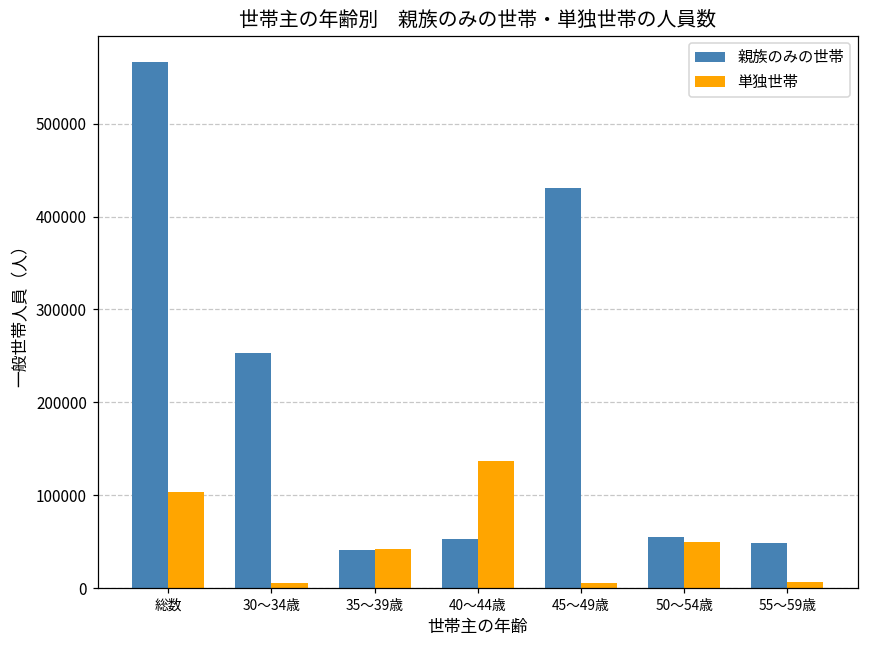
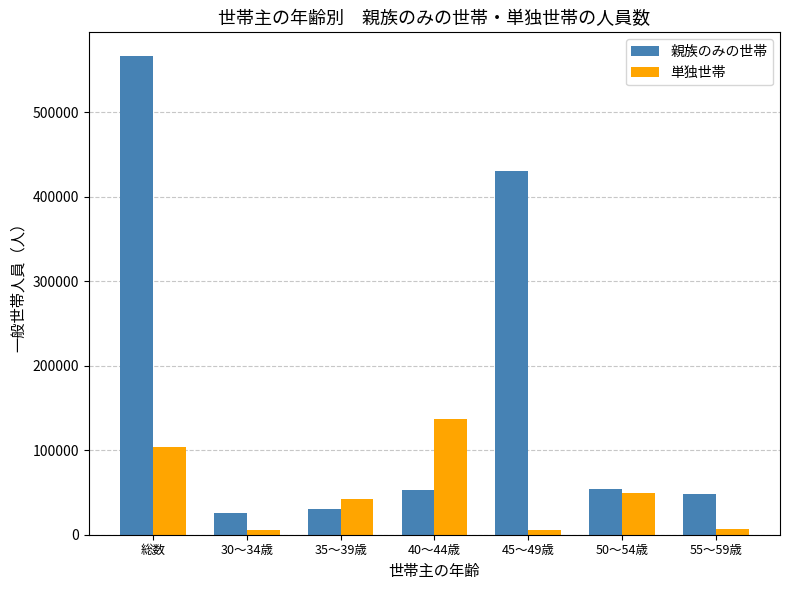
  {
    "親族のみの世帯": {
      "総数": 570000,
-     "30～34歳": 250000,
-     "35～39歳": 40000,
+     "30～34歳": 30000,
+     "35～39歳": 30000,
      "40～44歳": 50000,
      "45～49歳": 430000,
      "50～54歳": 50000,
      "55～59歳": 50000
    },
    "単独世帯": {
      "総数": 100000,
      "30～34歳": 10000,
      "35～39歳": 40000,
      "40～44歳": 140000,
      "45～49歳": 10000,
      "50～54歳": 50000,
      "55～59歳": 10000
    }
  }
